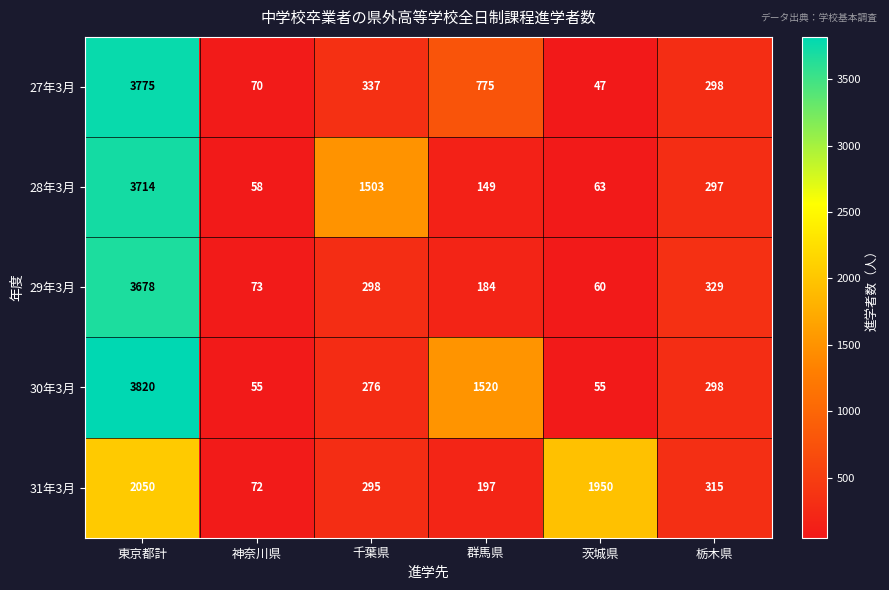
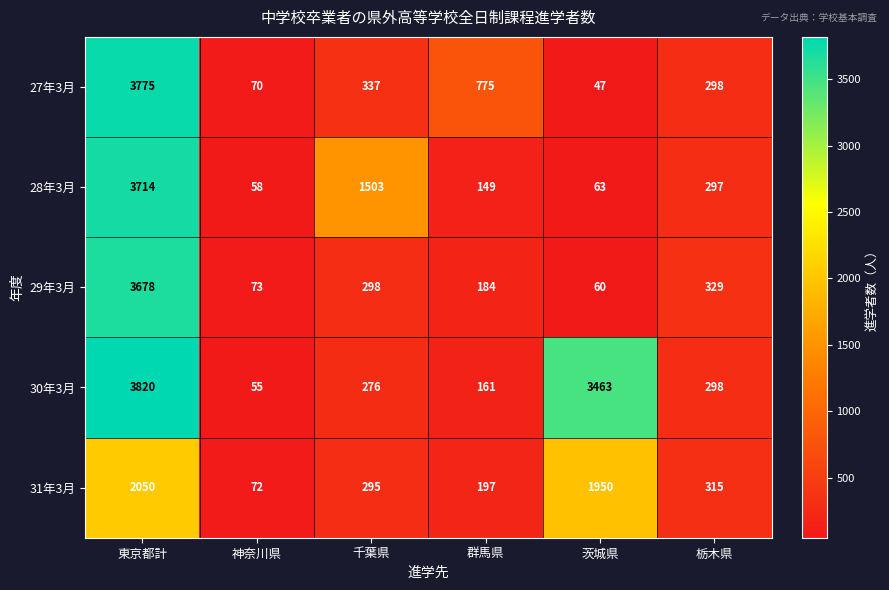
  {
    "27年3月": {
      "東京都計": 3775,
      "神奈川県": 70,
      "千葉県": 337,
      "群馬県": 775,
      "茨城県": 47,
      "栃木県": 298
    },
    "28年3月": {
      "東京都計": 3714,
      "神奈川県": 58,
      "千葉県": 1503,
      "群馬県": 149,
      "茨城県": 63,
      "栃木県": 297
    },
    "29年3月": {
      "東京都計": 3678,
      "神奈川県": 73,
      "千葉県": 298,
      "群馬県": 184,
      "茨城県": 60,
      "栃木県": 329
    },
    "30年3月": {
      "東京都計": 3820,
      "神奈川県": 55,
      "千葉県": 276,
-     "群馬県": 1520,
-     "茨城県": 55,
+     "群馬県": 161,
+     "茨城県": 3463,
      "栃木県": 298
    },
    "31年3月": {
      "東京都計": 2050,
      "神奈川県": 72,
      "千葉県": 295,
      "群馬県": 197,
      "茨城県": 1950,
      "栃木県": 315
    }
  }
